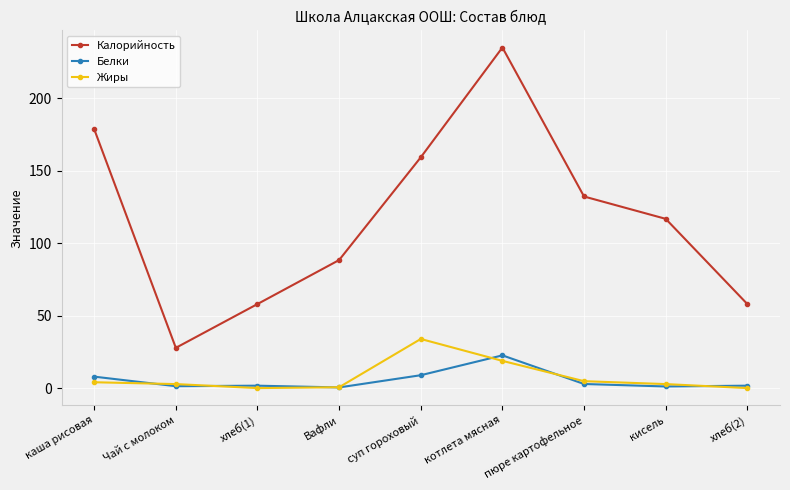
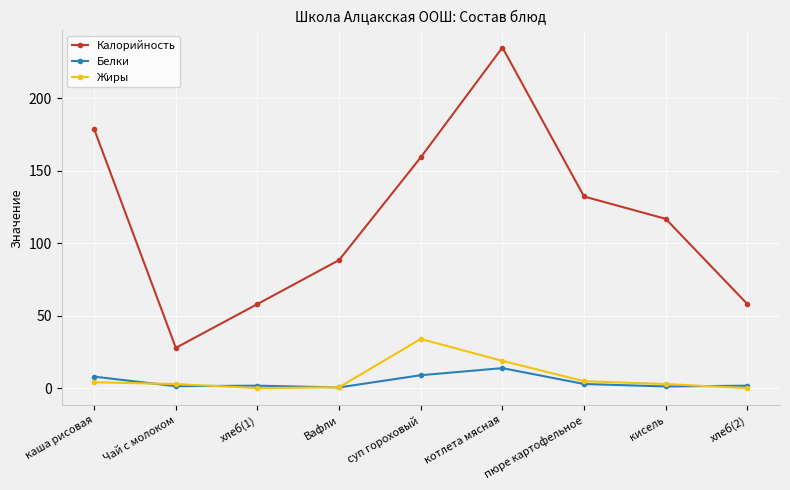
  {
    "Калорийность": {
      "каша рисовая": 179,
      "Чай с молоком": 28,
      "хлеб(1)": 58,
      "Вафли": 89,
      "суп гороховый": 159,
      "котлета мясная": 235,
      "пюре картофельное": 132,
      "кисель": 117,
      "хлеб(2)": 58
    },
    "Белки": {
      "каша рисовая": 8,
      "суп гороховый": 9,
-     "котлета мясная": 23,
+     "котлета мясная": 14,
      "пюре картофельное": 3
    },
    "Жиры": {
      "каша рисовая": 4,
      "суп гороховый": 34,
      "котлета мясная": 19,
      "пюре картофельное": 5
    }
  }
